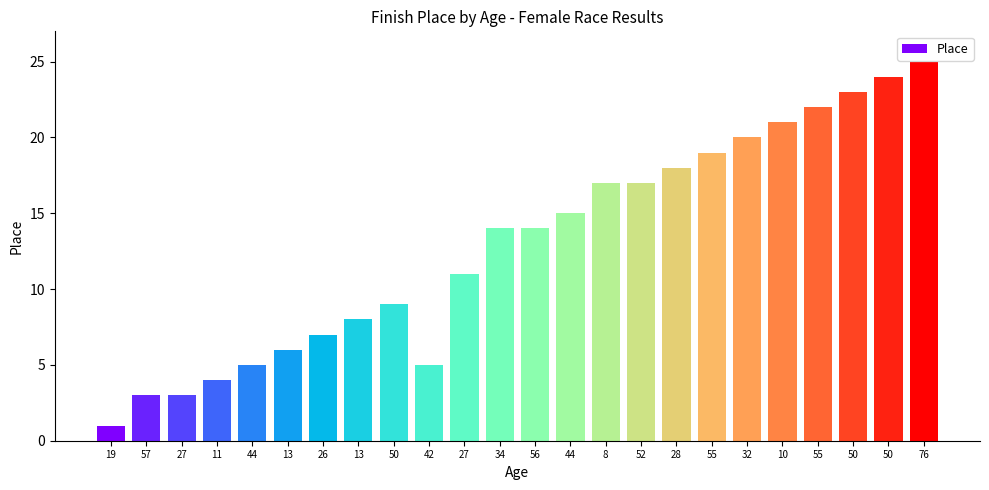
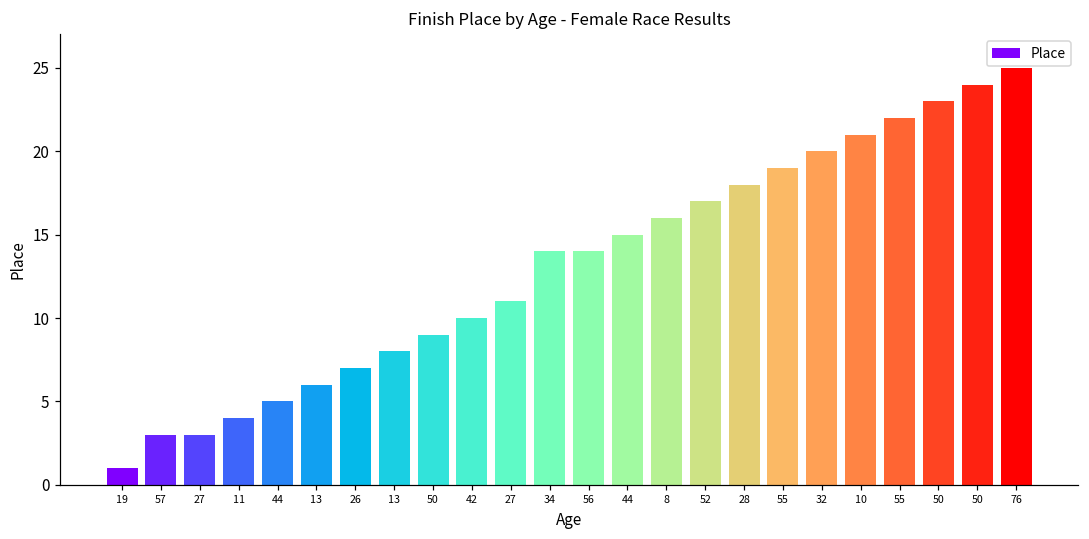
  {
    "19": 1,
    "57": 3,
    "11": 4,
    "26": 7,
-   "42": 5,
+   "42": 10,
    "34": 14,
    "56": 14,
-   "8": 17,
+   "8": 16,
    "52": 17,
    "28": 18,
    "32": 20,
    "10": 21,
    "76": 25
  }
